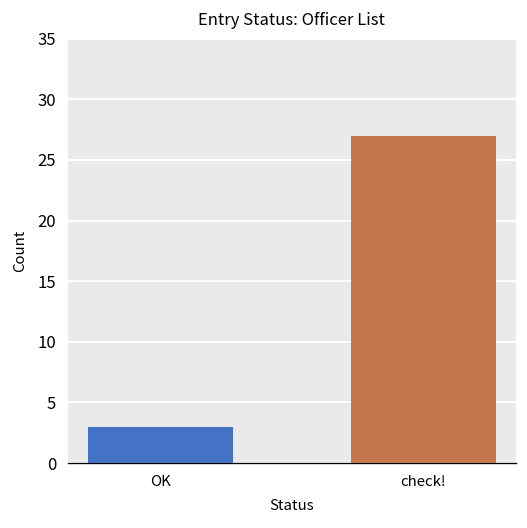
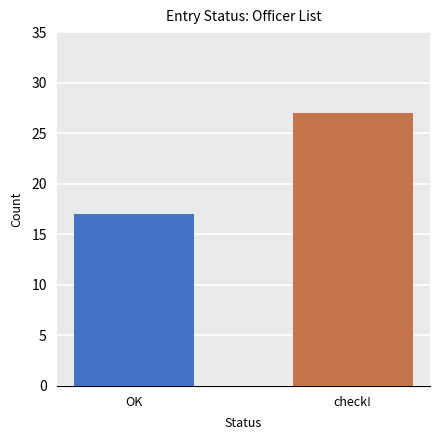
  {
-   "OK": 3,
+   "OK": 17,
    "check!": 27
  }
